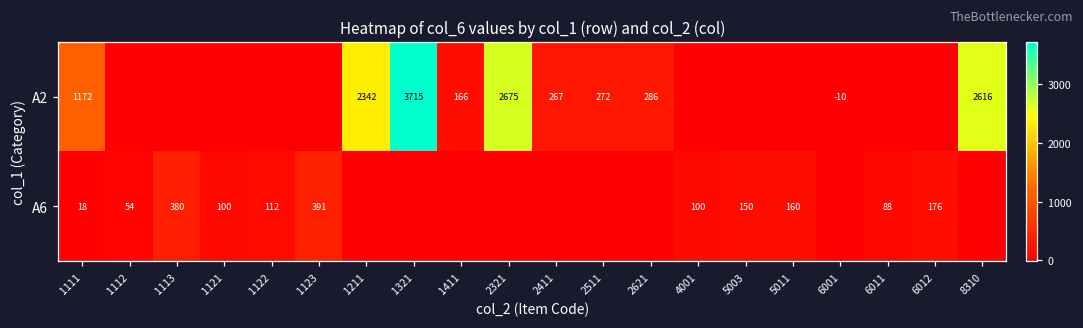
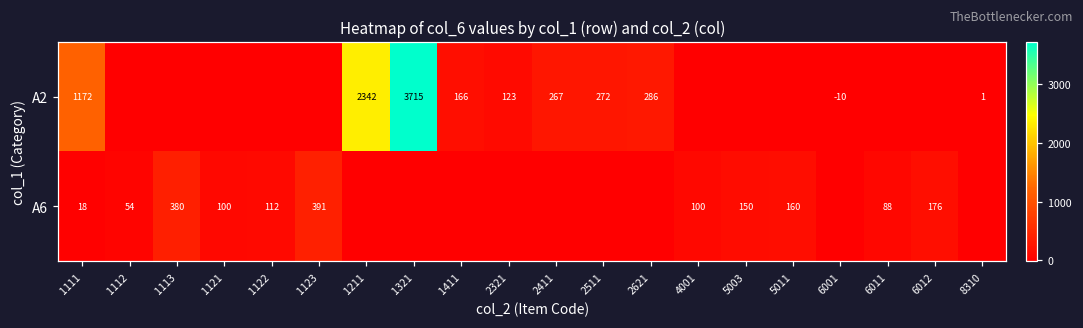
  {
    "A2": {
      "1111": 1172,
      "1211": 2342,
      "1321": 3715,
      "1411": 166,
-     "2321": 2675,
+     "2321": 123,
      "2411": 267,
      "2511": 272,
      "2621": 286,
      "6001": -10,
-     "8310": 2616
+     "8310": 1
    },
    "A6": {
      "1111": 18,
      "1112": 54,
      "1113": 380,
      "1121": 100,
      "1122": 112,
      "1123": 391,
      "4001": 100,
      "5003": 150,
      "5011": 160,
      "6011": 88,
      "6012": 176
    }
  }
